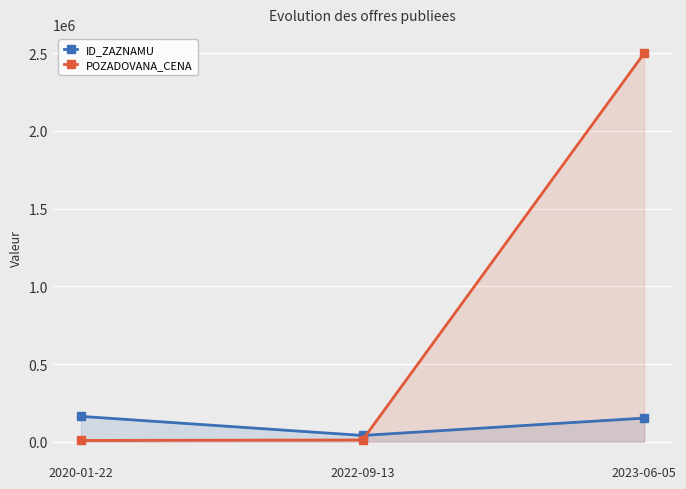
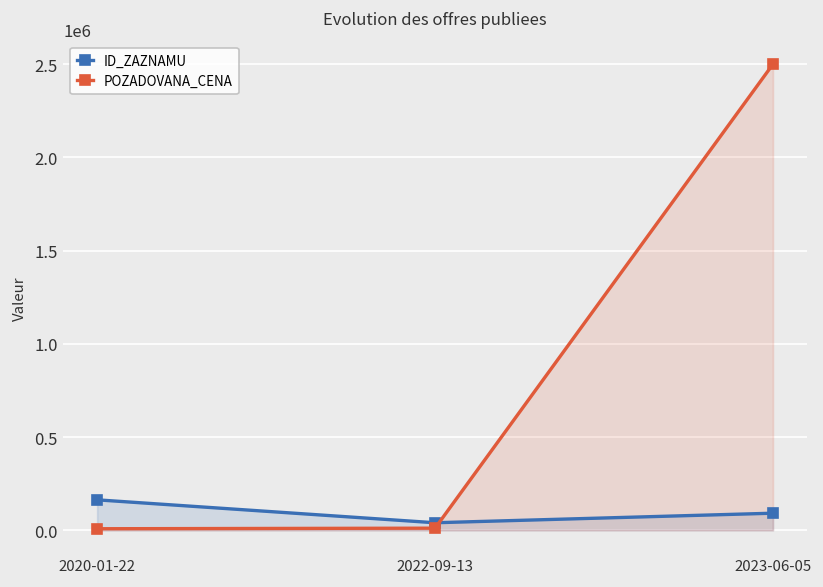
  {
    "ID_ZAZNAMU": {
      "2020-01-22": 160000,
      "2022-09-13": 40000,
-     "2023-06-05": 150000
+     "2023-06-05": 90000
    },
    "POZADOVANA_CENA": {
      "2020-01-22": 10000,
      "2022-09-13": 10000,
      "2023-06-05": 2500000
    }
  }
